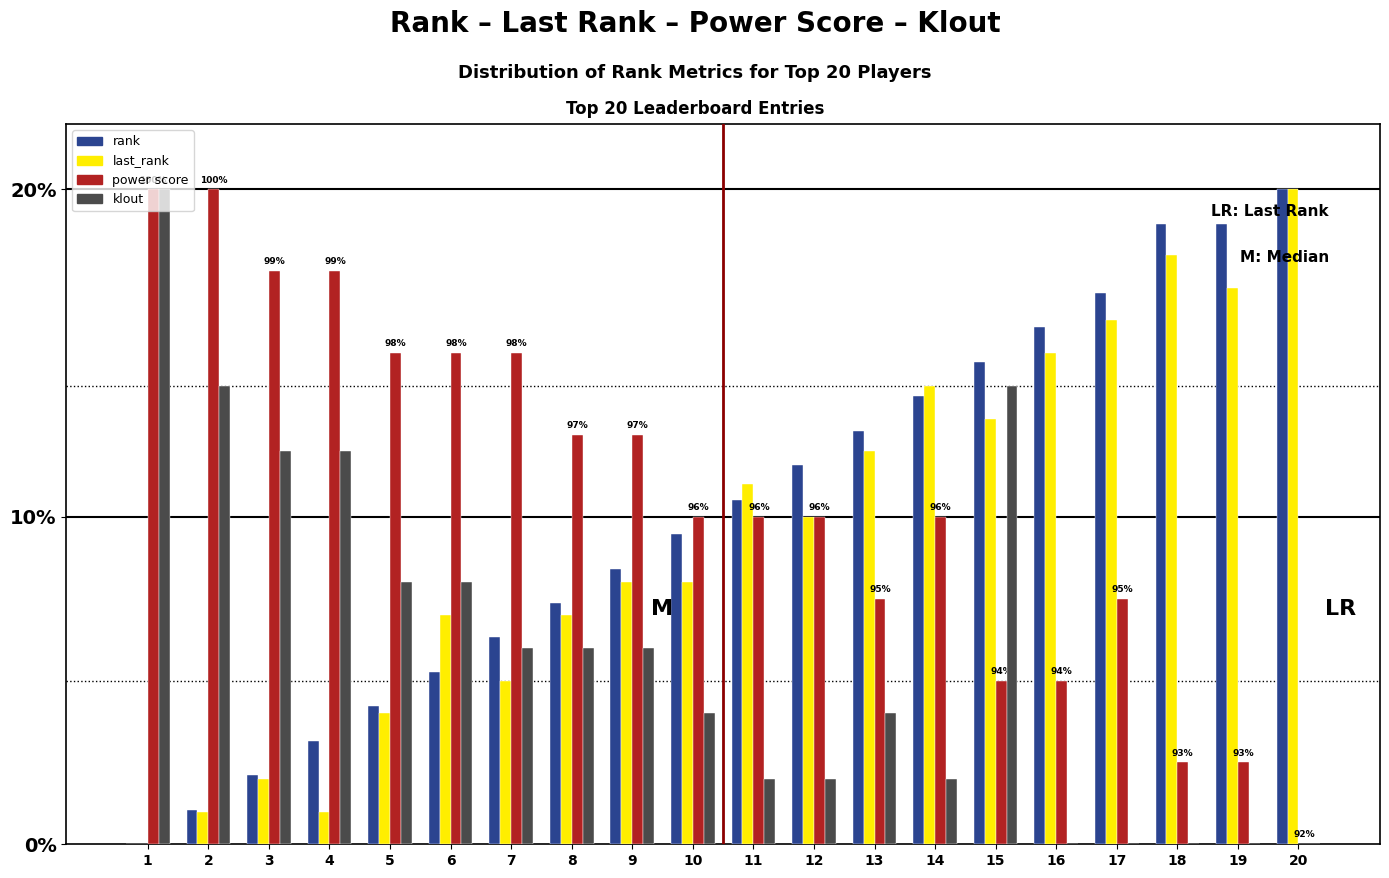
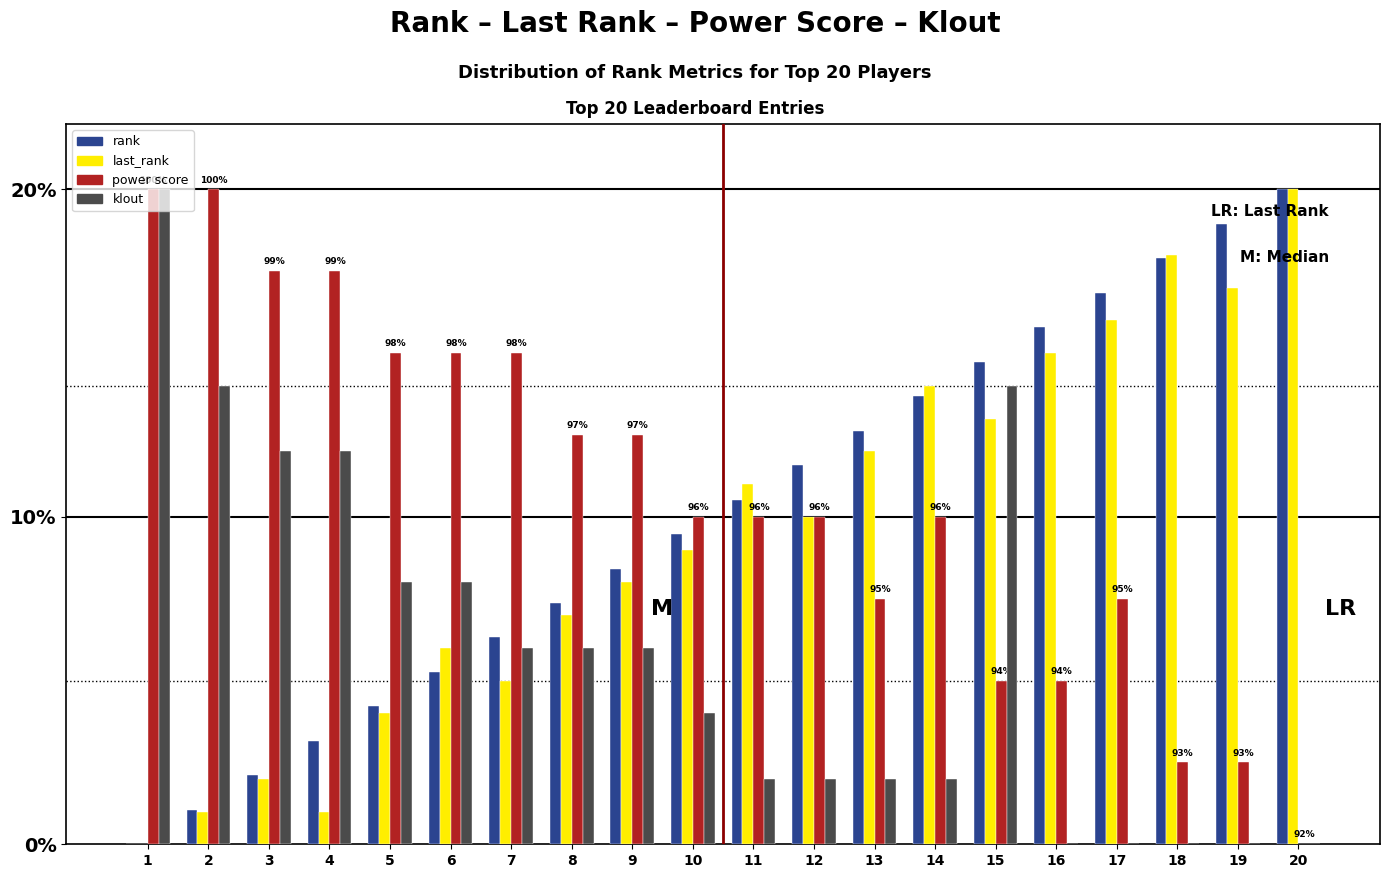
  {
    "rank": {
      "1": "0.0%",
      "2": "1.1%",
      "3": "2.1%",
      "4": "3.2%",
      "5": "4.2%",
      "6": "5.3%",
      "7": "6.3%",
      "8": "7.4%",
      "9": "8.4%",
      "10": "9.5%",
      "11": "10.5%",
      "12": "11.6%",
      "13": "12.6%",
      "14": "13.7%",
      "15": "14.7%",
      "16": "15.8%",
      "17": "16.8%",
-     "18": "18.9%",
+     "18": "17.9%",
      "19": "18.9%",
      "20": "20.0%"
    },
    "last_rank": {
      "1": "0.0%",
      "2": "1.0%",
      "3": "2.0%",
      "4": "1.0%",
      "5": "4.0%",
-     "6": "7.0%",
+     "6": "6.0%",
      "7": "5.0%",
      "8": "7.0%",
      "9": "8.0%",
-     "10": "8.0%",
+     "10": "9.0%",
      "11": "11.0%",
      "13": "12.0%",
      "14": "14.0%",
      "15": "13.0%",
      "16": "15.0%",
      "17": "16.0%",
      "18": "18.0%",
      "19": "17.0%",
      "20": "20.0%"
    },
    "klout": {
      "2": "14.0%",
      "3": "12.0%",
      "4": "12.0%",
      "5": "8.0%",
      "6": "8.0%",
      "7": "6.0%",
      "8": "6.0%",
      "9": "6.0%",
      "10": "4.0%",
      "11": "2.0%",
      "12": "2.0%",
-     "13": "4.0%",
+     "13": "2.0%",
      "14": "2.0%",
      "15": "14.0%",
      "16": "0.0%",
      "17": "0.0%",
      "18": "0.0%",
      "19": "0.0%"
    }
  }
